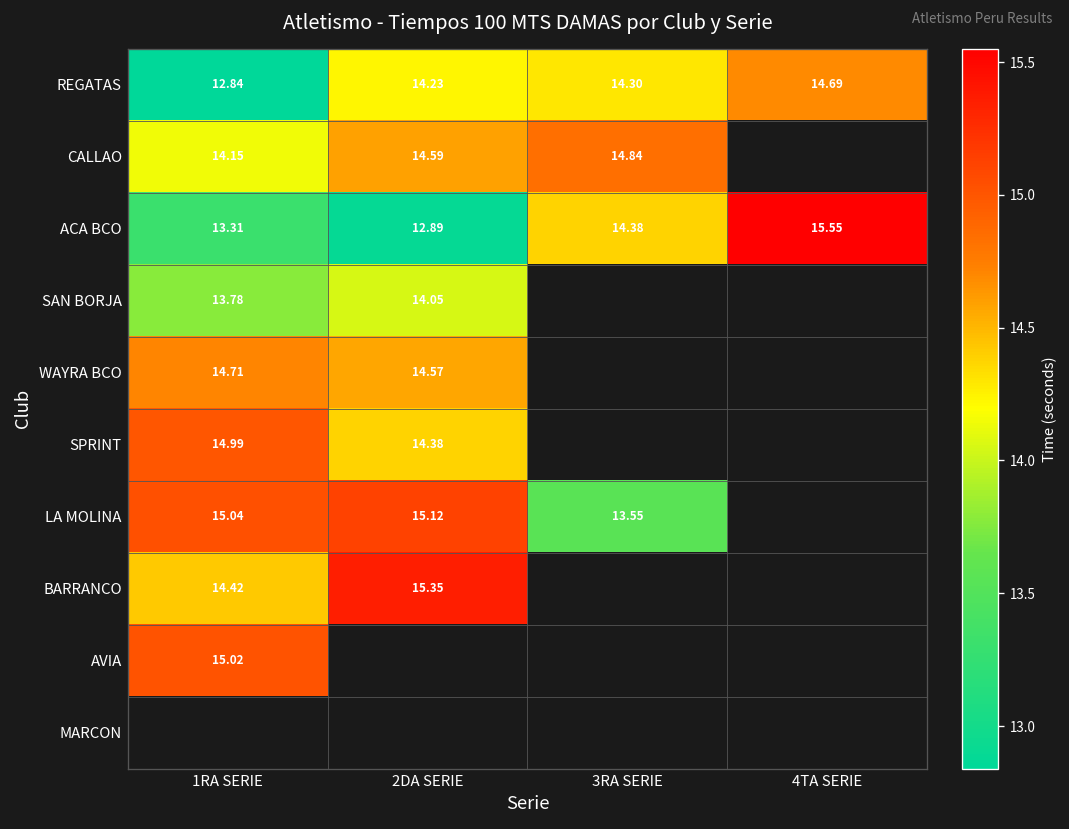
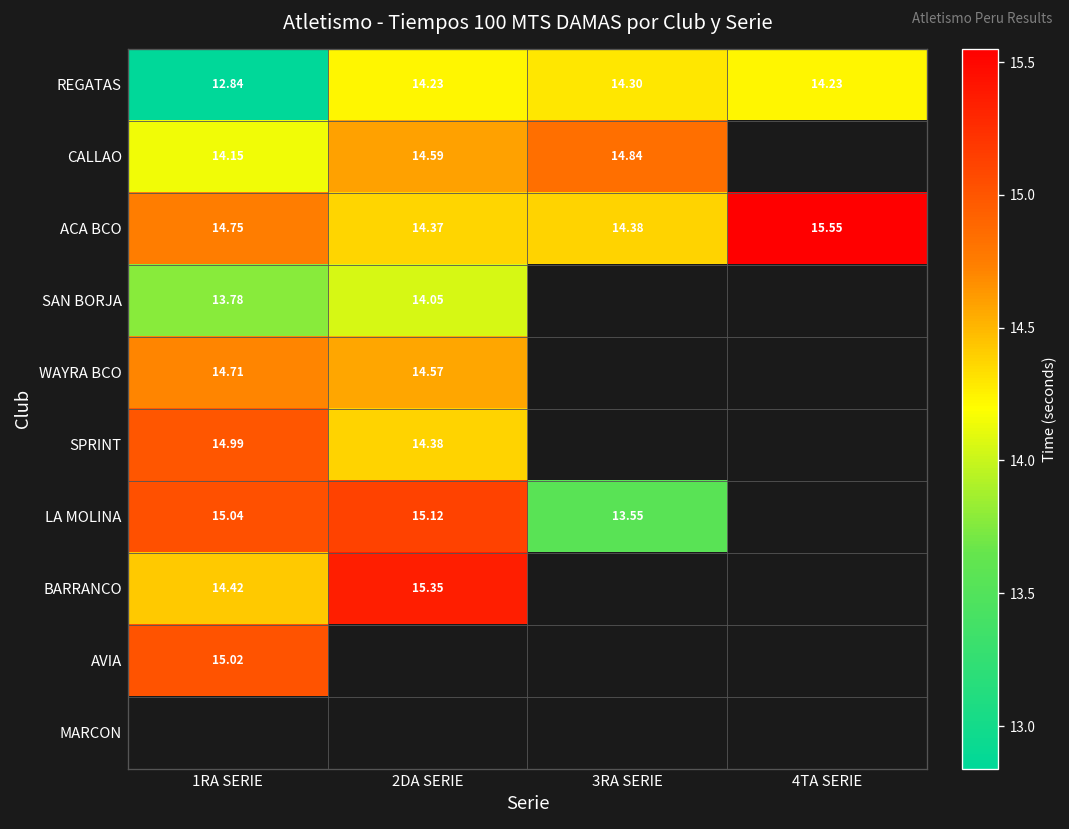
  {
    "REGATAS": {
      "1RA SERIE": 12.84,
      "2DA SERIE": 14.23,
      "3RA SERIE": 14.30,
-     "4TA SERIE": 14.69
+     "4TA SERIE": 14.23
    },
    "CALLAO": {
      "1RA SERIE": 14.15,
      "2DA SERIE": 14.59,
      "3RA SERIE": 14.84
    },
    "ACA BCO": {
-     "1RA SERIE": 13.31,
-     "2DA SERIE": 12.89,
+     "1RA SERIE": 14.75,
+     "2DA SERIE": 14.37,
      "3RA SERIE": 14.38,
      "4TA SERIE": 15.55
    },
    "SAN BORJA": {
      "1RA SERIE": 13.78,
      "2DA SERIE": 14.05
    },
    "WAYRA BCO": {
      "1RA SERIE": 14.71,
      "2DA SERIE": 14.57
    },
    "SPRINT": {
      "1RA SERIE": 14.99,
      "2DA SERIE": 14.38
    },
    "LA MOLINA": {
      "1RA SERIE": 15.04,
      "2DA SERIE": 15.12,
      "3RA SERIE": 13.55
    },
    "BARRANCO": {
      "1RA SERIE": 14.42,
      "2DA SERIE": 15.35
    },
    "AVIA": {
      "1RA SERIE": 15.02
    }
  }
